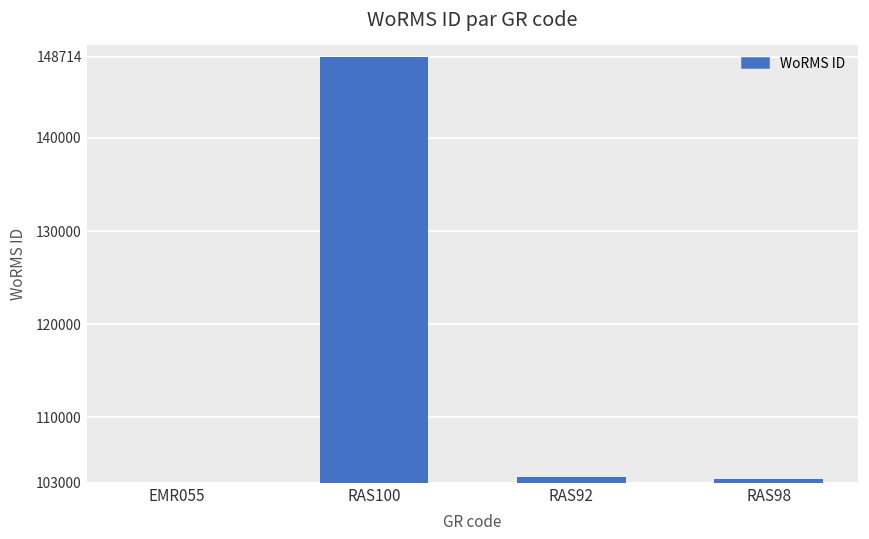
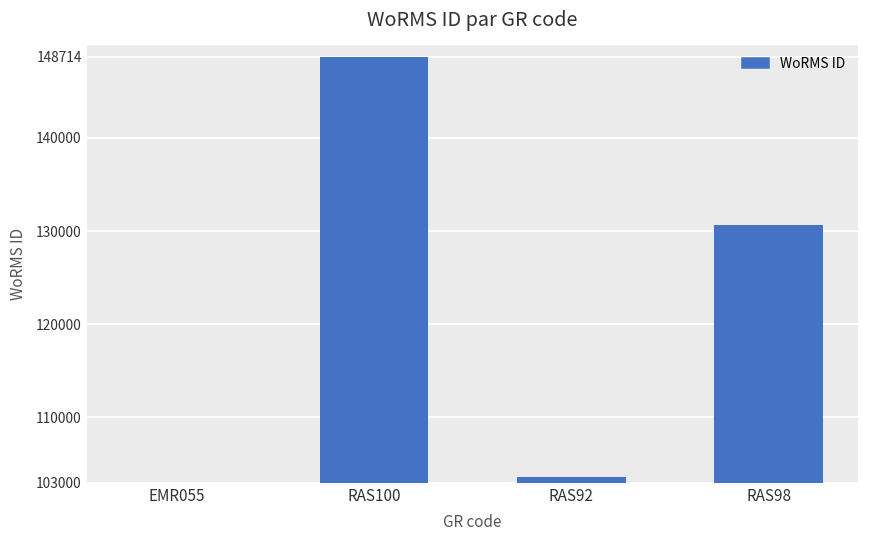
  {
    "RAS100": 149000,
    "RAS92": 104000,
-   "RAS98": 103000
+   "RAS98": 131000
  }
